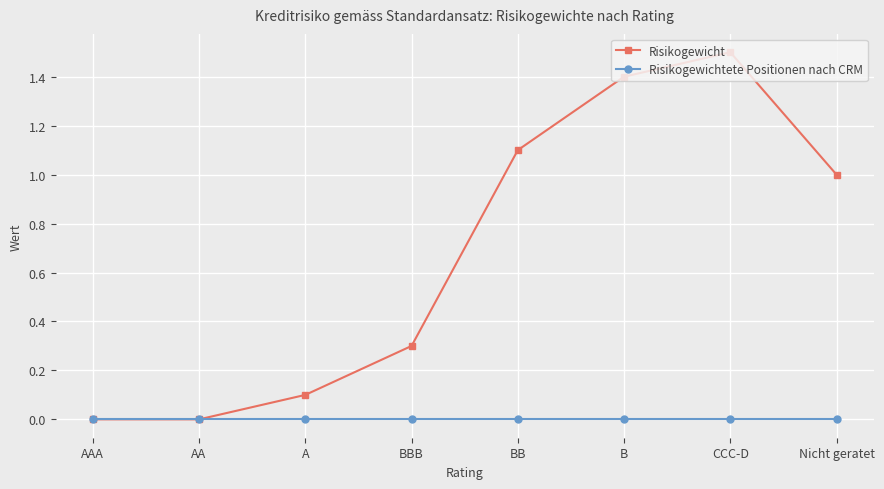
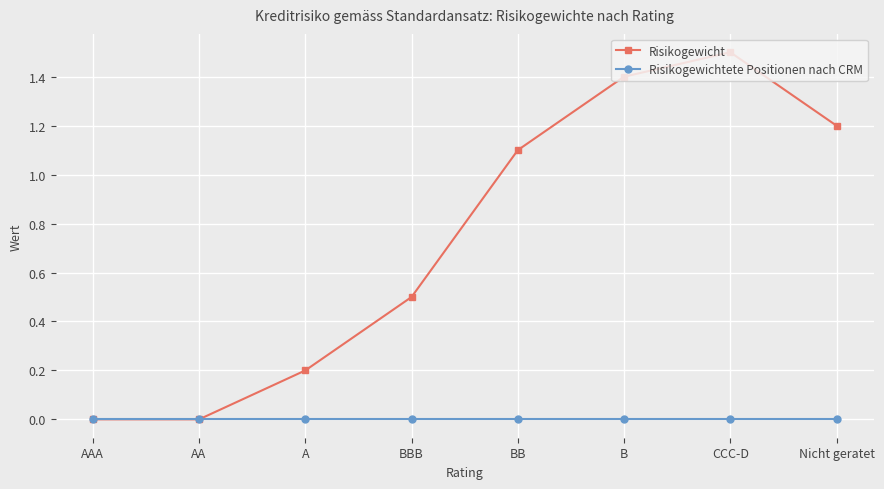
  {
    "Risikogewicht": {
-     "A": 0.1,
-     "BBB": 0.3,
+     "A": 0.2,
+     "BBB": 0.5,
      "BB": 1.1,
-     "Nicht geratet": 1.0
+     "Nicht geratet": 1.2
    },
    "Risikogewichtete Positionen nach CRM": {
      "A": 0.0,
      "BBB": 0.0,
      "BB": 0.0,
      "B": 0.0,
      "CCC-D": 0.0,
      "Nicht geratet": 0.0
    }
  }
